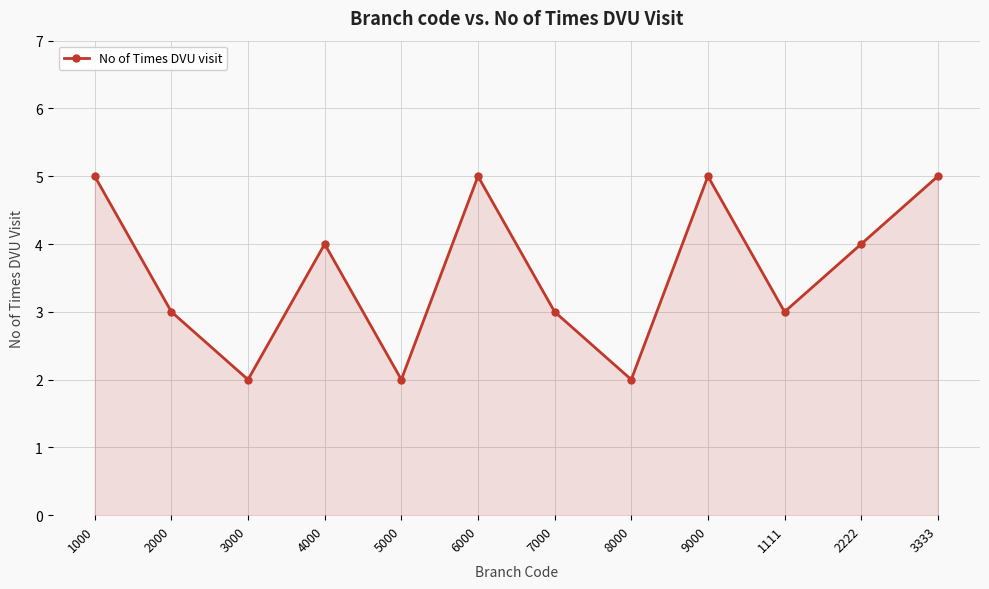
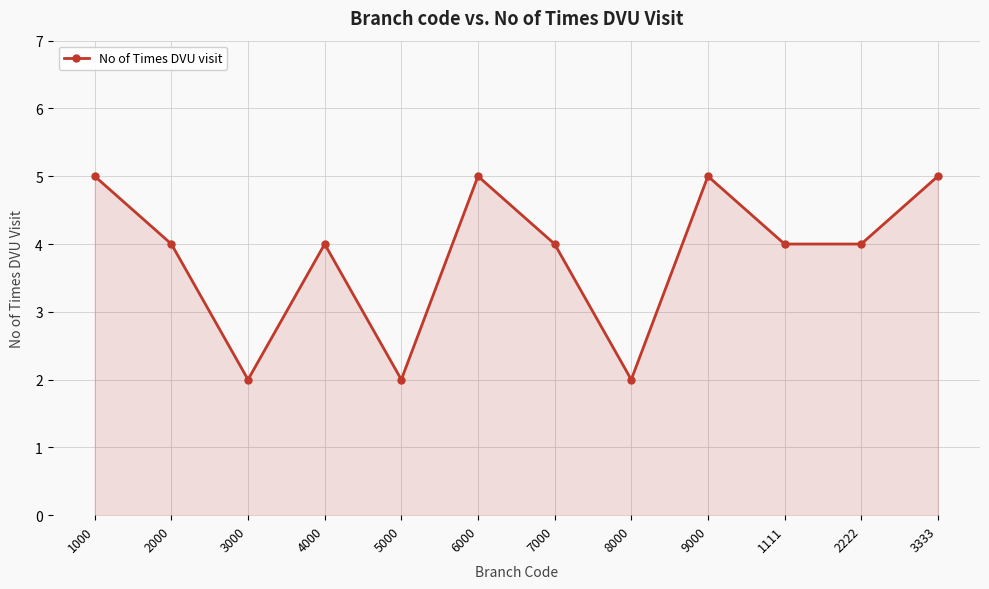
  {
    "1000": 5,
-   "2000": 3,
+   "2000": 4,
    "3000": 2,
    "4000": 4,
    "5000": 2,
    "6000": 5,
-   "7000": 3,
+   "7000": 4,
    "8000": 2,
    "9000": 5,
-   "1111": 3,
+   "1111": 4,
    "2222": 4,
    "3333": 5
  }
